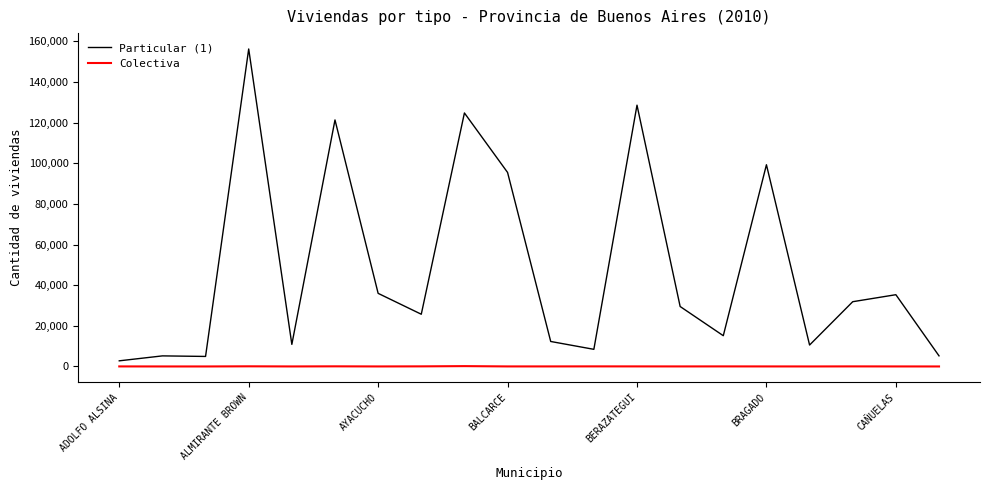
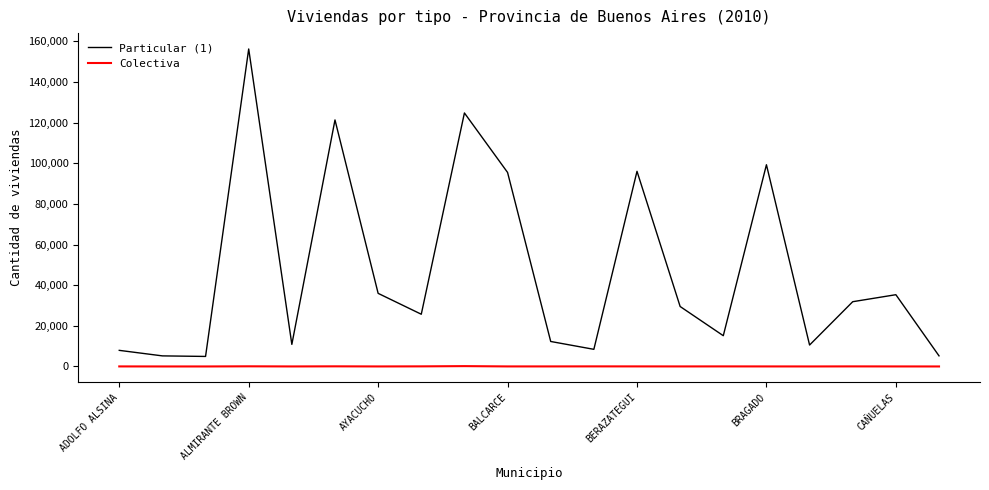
  {
    "Particular (1)": {
-     "ADOLFO ALSINA": "3,000",
+     "ADOLFO ALSINA": "8,000",
      "ALMIRANTE BROWN": "156,000",
      "AYACUCHO": "36,000",
      "BALCARCE": "95,000",
-     "BERAZATEGUI": "129,000",
+     "BERAZATEGUI": "96,000",
      "BRAGADO": "99,000",
      "CAÑUELAS": "35,000"
    },
    "Colectiva": {
      "ADOLFO ALSINA": "0",
      "ALMIRANTE BROWN": "0",
      "AYACUCHO": "0",
      "BALCARCE": "0",
      "BERAZATEGUI": "0",
      "BRAGADO": "0",
      "CAÑUELAS": "0"
    }
  }
